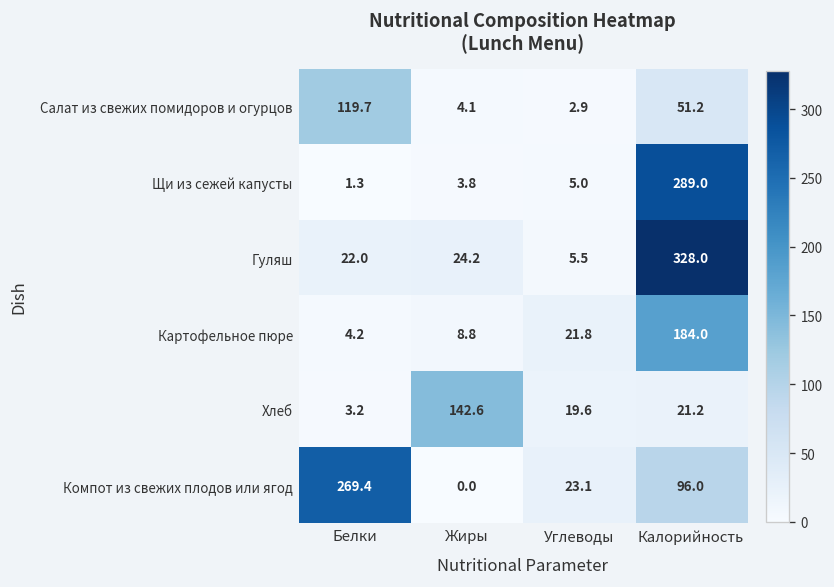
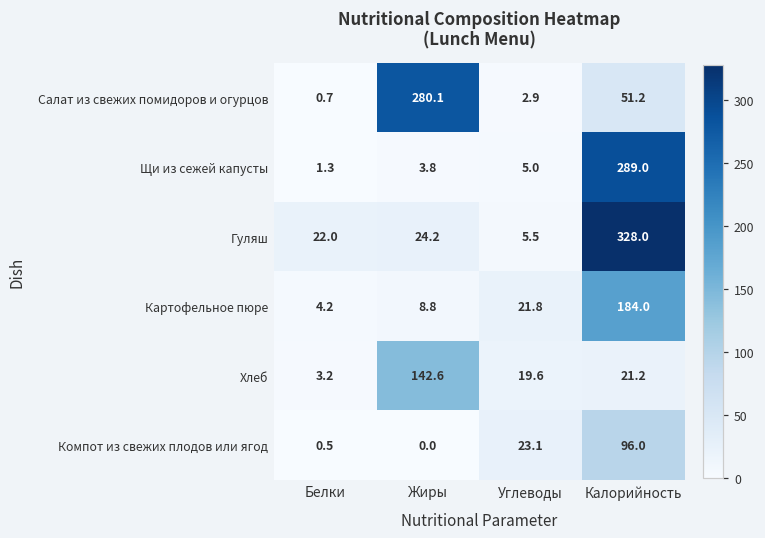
  {
    "Салат из свежих помидоров и огурцов": {
-     "Белки": 119.7,
-     "Жиры": 4.1,
+     "Белки": 0.7,
+     "Жиры": 280.1,
      "Углеводы": 2.9,
      "Калорийность": 51.2
    },
    "Щи из сежей капусты": {
      "Белки": 1.3,
      "Жиры": 3.8,
      "Углеводы": 5.0,
      "Калорийность": 289.0
    },
    "Гуляш": {
      "Белки": 22.0,
      "Жиры": 24.2,
      "Углеводы": 5.5,
      "Калорийность": 328.0
    },
    "Картофельное пюре": {
      "Белки": 4.2,
      "Жиры": 8.8,
      "Углеводы": 21.8,
      "Калорийность": 184.0
    },
    "Хлеб": {
      "Белки": 3.2,
      "Жиры": 142.6,
      "Углеводы": 19.6,
      "Калорийность": 21.2
    },
    "Компот из свежих плодов или ягод": {
-     "Белки": 269.4,
+     "Белки": 0.5,
      "Жиры": 0.0,
      "Углеводы": 23.1,
      "Калорийность": 96.0
    }
  }
